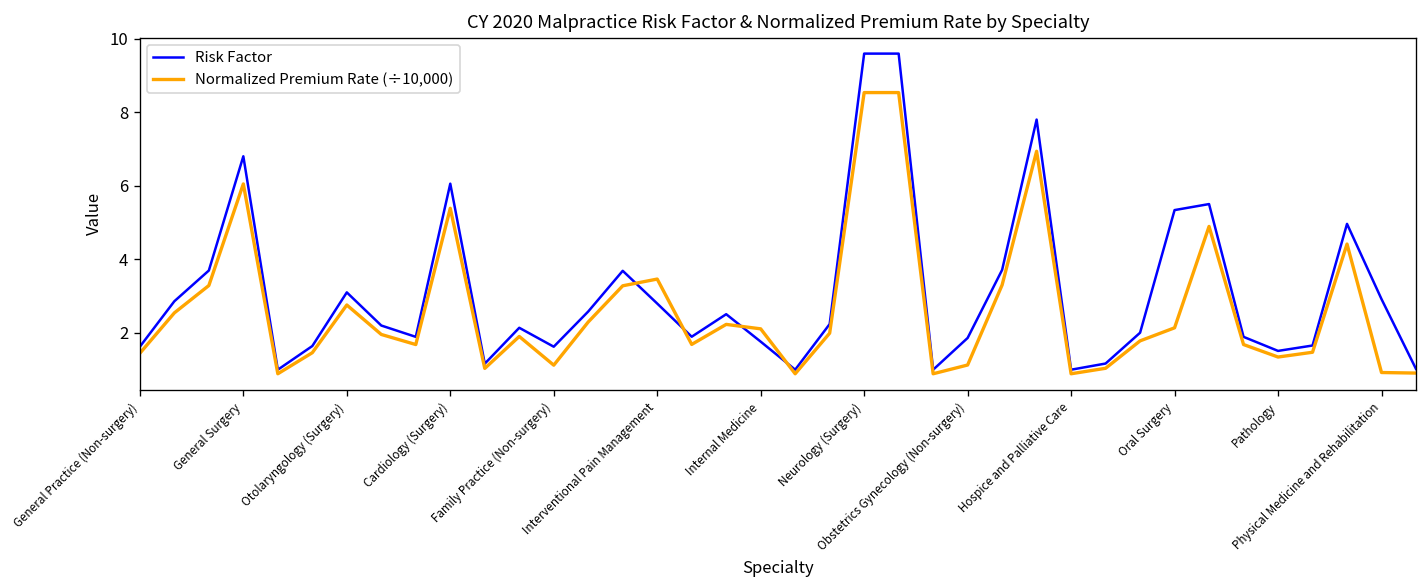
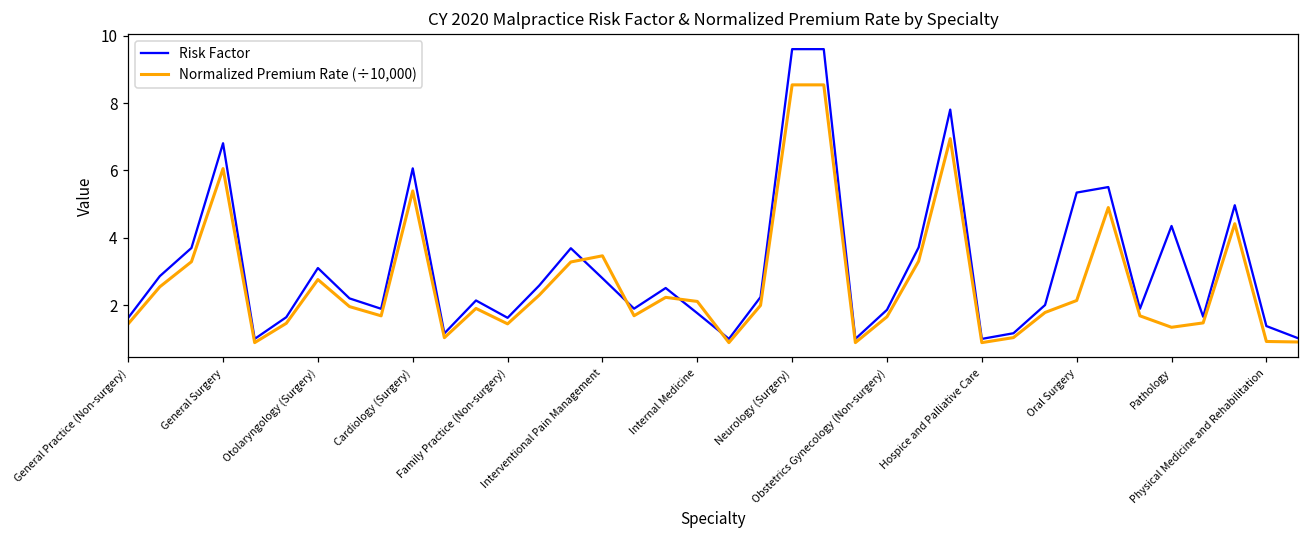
  {
    "Risk Factor": {
      "General Practice (Non-surgery)": 1.6,
      "General Surgery": 6.8,
      "Otolaryngology (Surgery)": 3.1,
      "Cardiology (Surgery)": 6.1,
      "Family Practice (Non-surgery)": 1.6,
      "Interventional Pain Management": 2.8,
      "Internal Medicine": 1.8,
      "Neurology (Surgery)": 9.6,
      "Obstetrics Gynecology (Non-surgery)": 1.9,
      "Hospice and Palliative Care": 1.0,
      "Oral Surgery": 5.3,
-     "Pathology": 1.5,
-     "Physical Medicine and Rehabilitation": 2.9
+     "Pathology": 4.4,
+     "Physical Medicine and Rehabilitation": 1.4
    },
    "Normalized Premium Rate (÷10,000)": {
      "General Practice (Non-surgery)": 1.4,
      "General Surgery": 6.1,
      "Otolaryngology (Surgery)": 2.8,
      "Cardiology (Surgery)": 5.4,
-     "Family Practice (Non-surgery)": 1.1,
+     "Family Practice (Non-surgery)": 1.4,
      "Interventional Pain Management": 3.5,
      "Internal Medicine": 2.1,
      "Neurology (Surgery)": 8.5,
-     "Obstetrics Gynecology (Non-surgery)": 1.1,
+     "Obstetrics Gynecology (Non-surgery)": 1.7,
      "Hospice and Palliative Care": 0.9,
      "Oral Surgery": 2.1,
      "Pathology": 1.3,
      "Physical Medicine and Rehabilitation": 0.9
    }
  }
